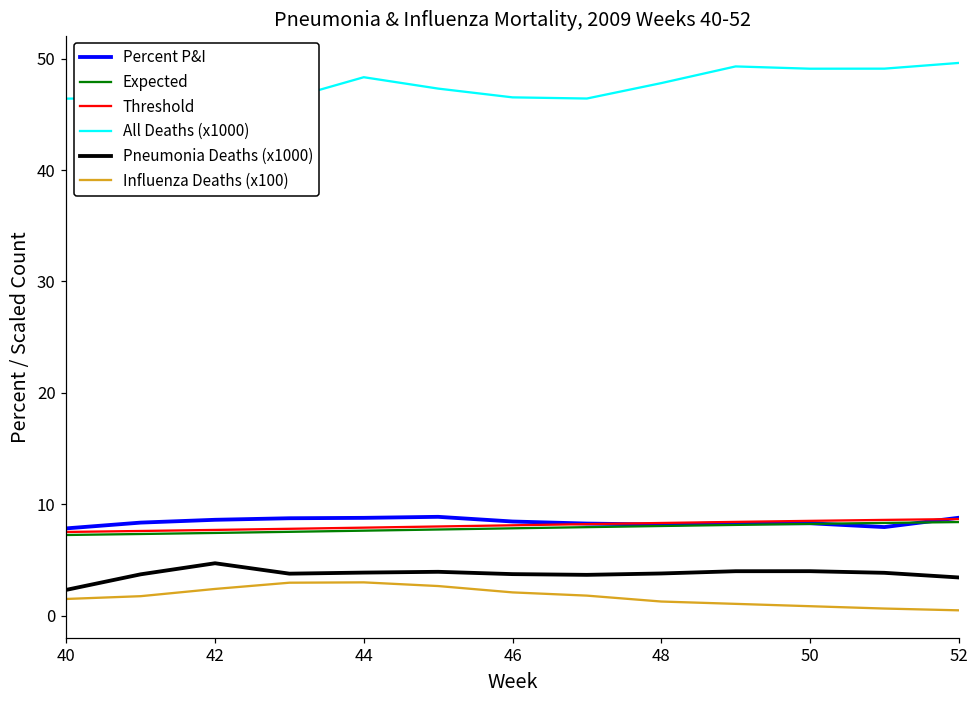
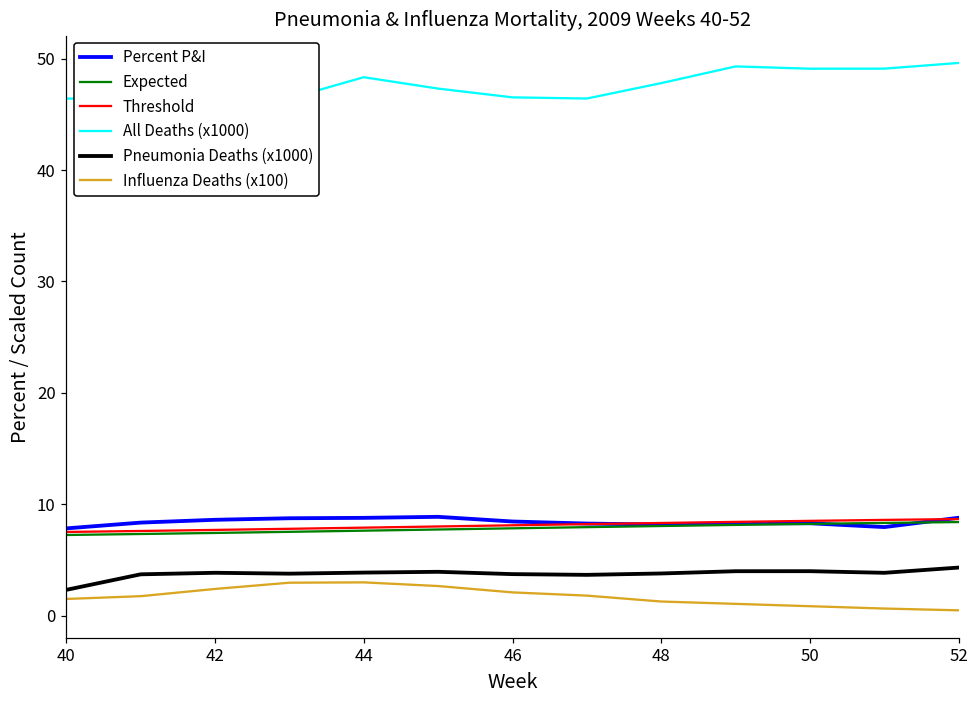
  {
    "Percent P&I": {
      "40": 7.8,
      "42": 8.6,
      "44": 8.8,
      "46": 8.4
    },
    "Expected": {
      "40": 7.2,
      "42": 7.4,
      "44": 7.6,
      "46": 7.8,
      "52": 8.4
    },
    "Threshold": {
      "40": 7.5,
      "42": 7.7,
      "44": 7.9,
      "46": 8.1
    },
    "All Deaths (x1000)": {
      "40": 46.4,
      "44": 48.3,
      "46": 46.5,
      "48": 47.8,
      "50": 49.1,
      "52": 49.6
    },
    "Pneumonia Deaths (x1000)": {
      "40": 2.3,
-     "42": 4.7,
+     "42": 3.8,
      "44": 3.9,
      "46": 3.7,
      "48": 3.8,
      "50": 4.0,
-     "52": 3.4
+     "52": 4.3
    },
    "Influenza Deaths (x100)": {
      "40": 1.5,
      "42": 2.4,
      "44": 3.0,
      "46": 2.1,
      "48": 1.3,
      "50": 0.8,
      "52": 0.5
    }
  }
